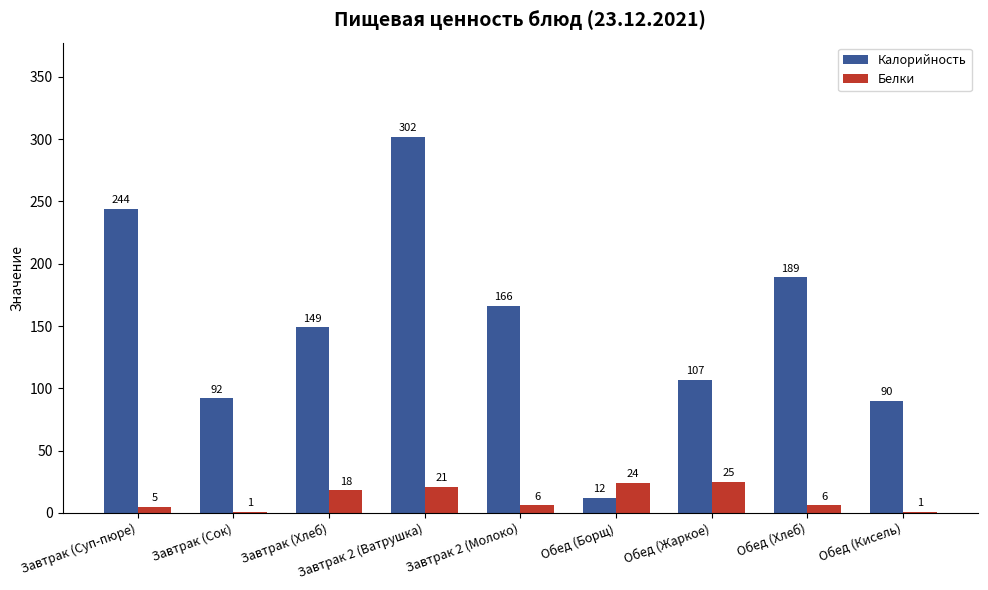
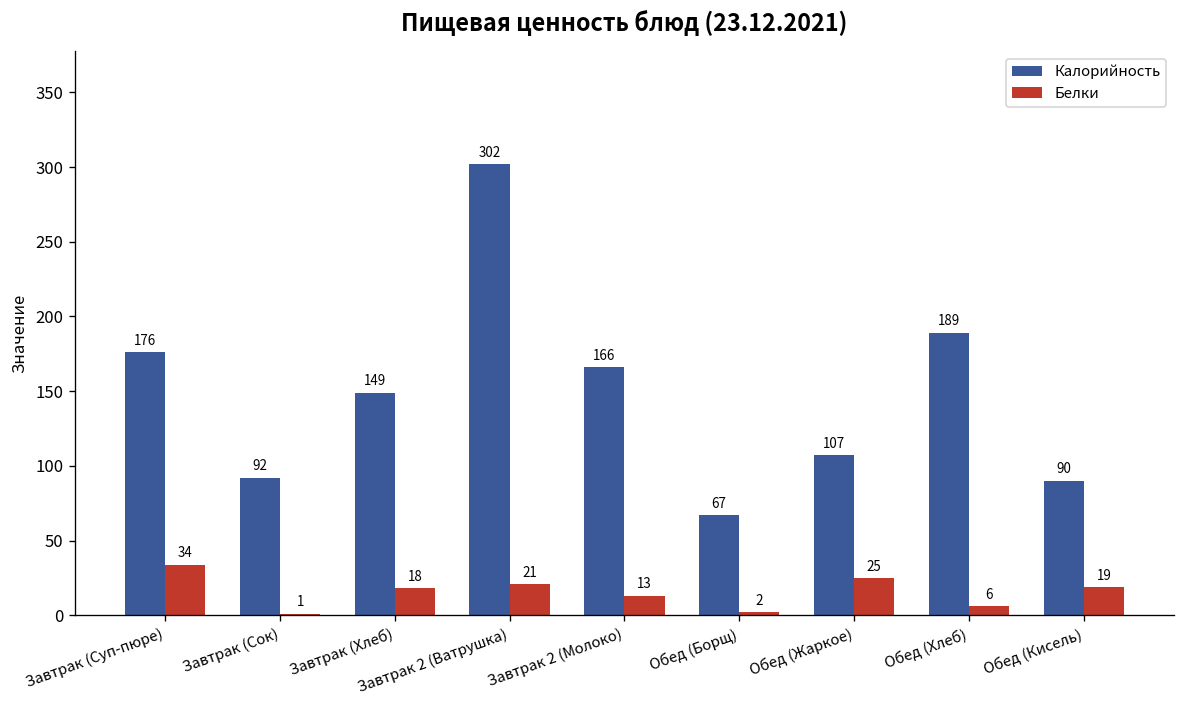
  {
    "Калорийность": {
-     "Завтрак (Суп-пюре)": 244,
+     "Завтрак (Суп-пюре)": 176,
      "Завтрак (Сок)": 92,
      "Завтрак (Хлеб)": 149,
      "Завтрак 2 (Ватрушка)": 302,
      "Завтрак 2 (Молоко)": 166,
-     "Обед (Борщ)": 12,
+     "Обед (Борщ)": 67,
      "Обед (Жаркое)": 107,
      "Обед (Хлеб)": 189,
      "Обед (Кисель)": 90
    },
    "Белки": {
-     "Завтрак (Суп-пюре)": 5,
+     "Завтрак (Суп-пюре)": 34,
      "Завтрак (Сок)": 1,
      "Завтрак (Хлеб)": 18,
      "Завтрак 2 (Ватрушка)": 21,
-     "Завтрак 2 (Молоко)": 6,
-     "Обед (Борщ)": 24,
+     "Завтрак 2 (Молоко)": 13,
+     "Обед (Борщ)": 2,
      "Обед (Жаркое)": 25,
      "Обед (Хлеб)": 6,
-     "Обед (Кисель)": 1
+     "Обед (Кисель)": 19
    }
  }
